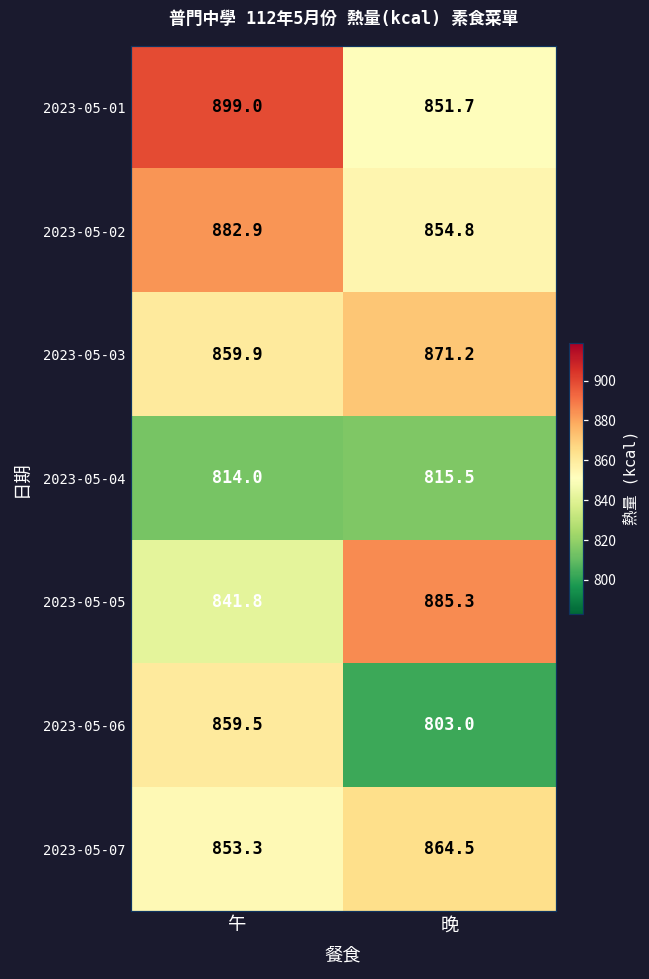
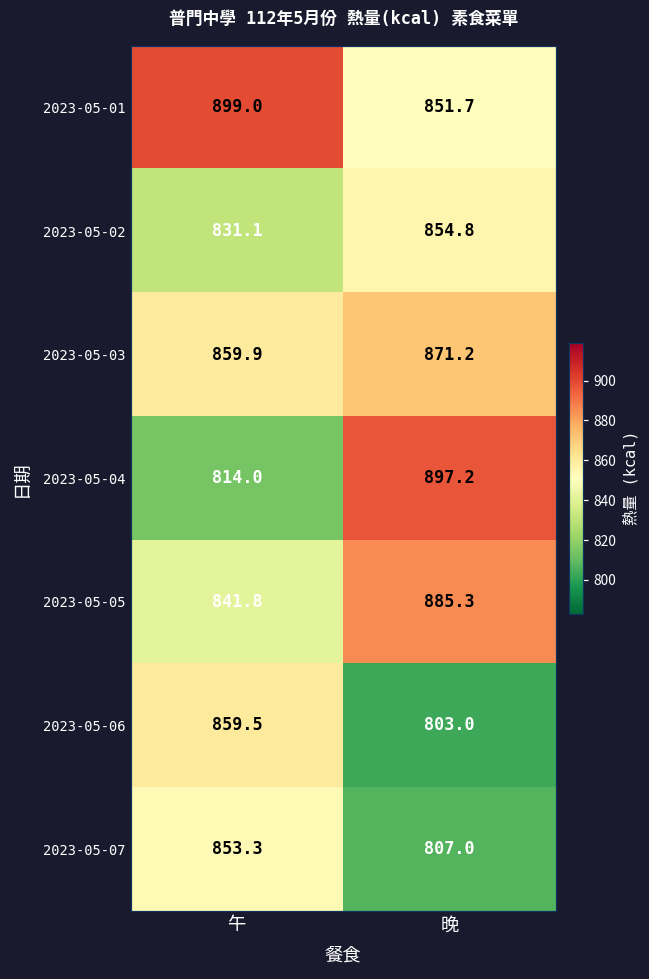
  {
    "2023-05-01": {
      "午": 899.0,
      "晚": 851.7
    },
    "2023-05-02": {
-     "午": 882.9,
+     "午": 831.1,
      "晚": 854.8
    },
    "2023-05-03": {
      "午": 859.9,
      "晚": 871.2
    },
    "2023-05-04": {
      "午": 814.0,
-     "晚": 815.5
+     "晚": 897.2
    },
    "2023-05-05": {
      "午": 841.8,
      "晚": 885.3
    },
    "2023-05-06": {
      "午": 859.5,
      "晚": 803.0
    },
    "2023-05-07": {
      "午": 853.3,
-     "晚": 864.5
+     "晚": 807.0
    }
  }
